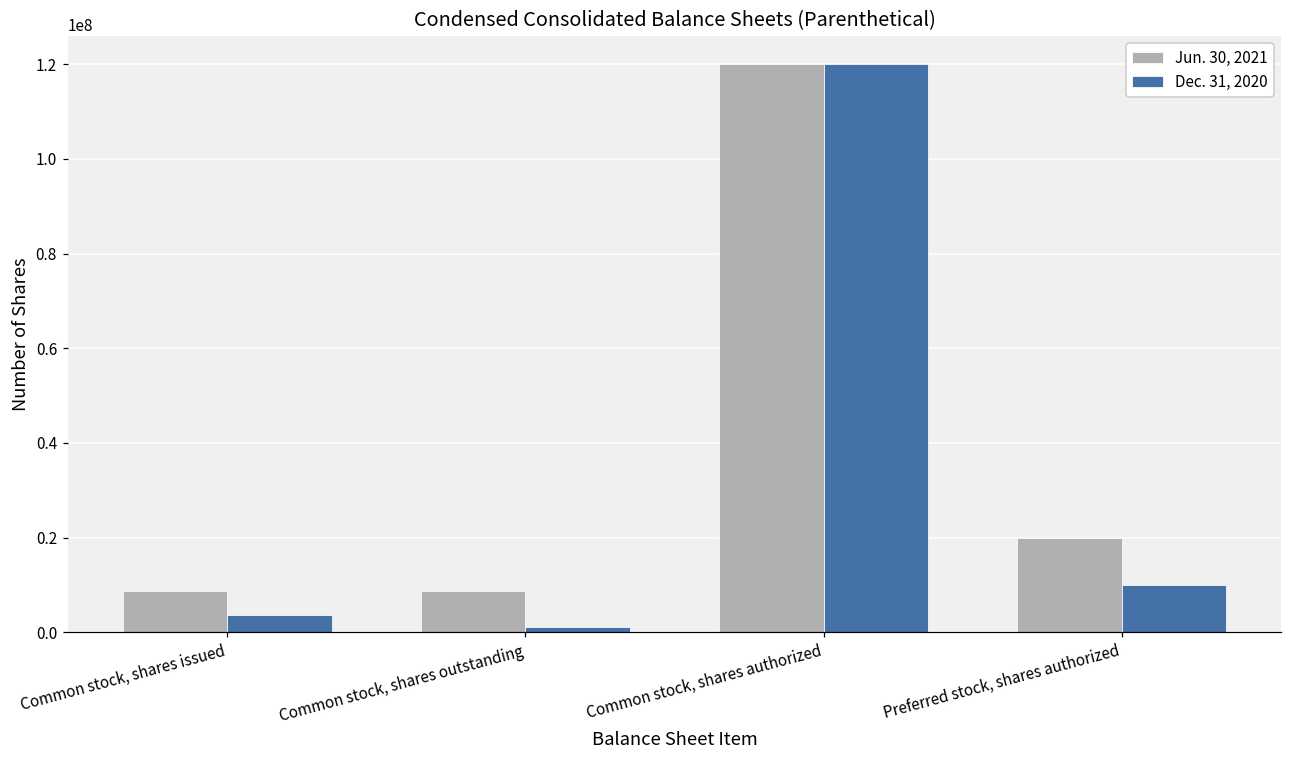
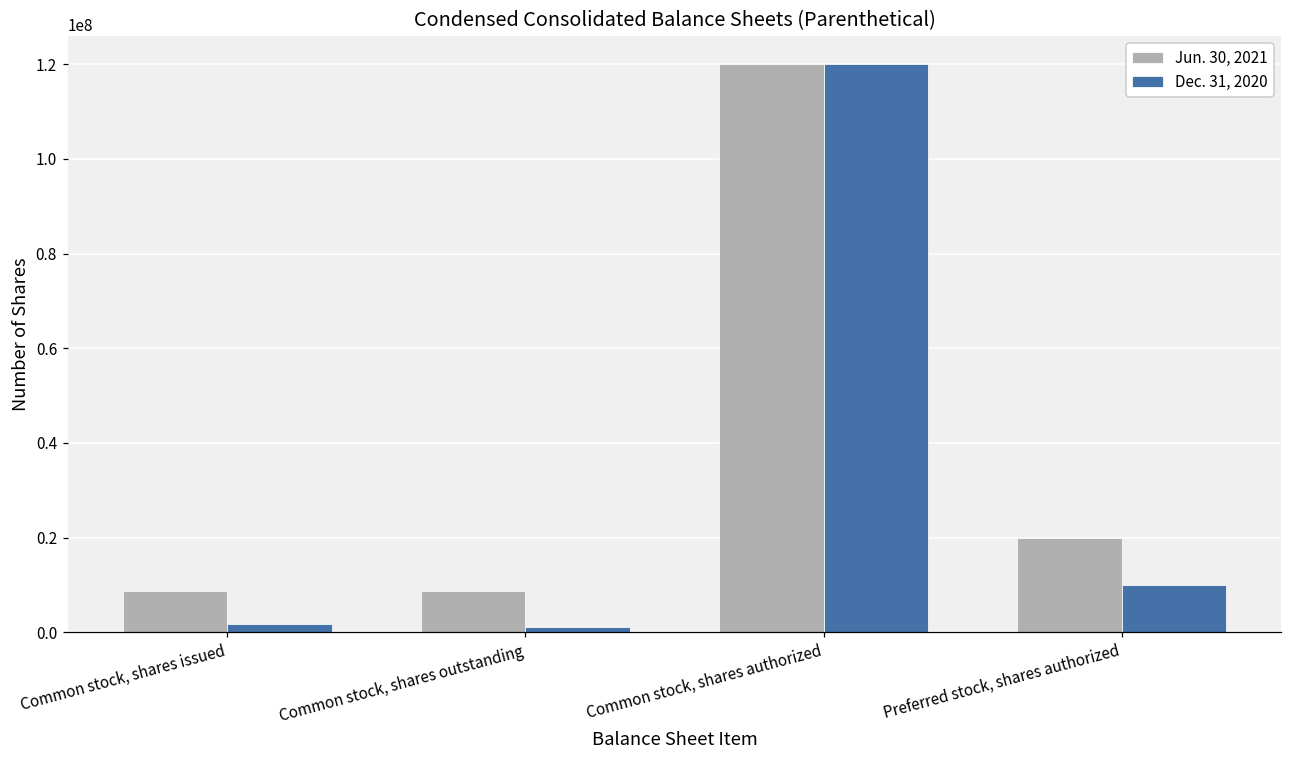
  {
    "Jun. 30, 2021": {
      "Common stock, shares issued": 9000000,
      "Common stock, shares outstanding": 9000000,
      "Common stock, shares authorized": 120000000,
      "Preferred stock, shares authorized": 20000000
    },
    "Dec. 31, 2020": {
-     "Common stock, shares issued": 4000000,
+     "Common stock, shares issued": 2000000,
      "Common stock, shares outstanding": 1000000,
      "Common stock, shares authorized": 120000000,
      "Preferred stock, shares authorized": 10000000
    }
  }
